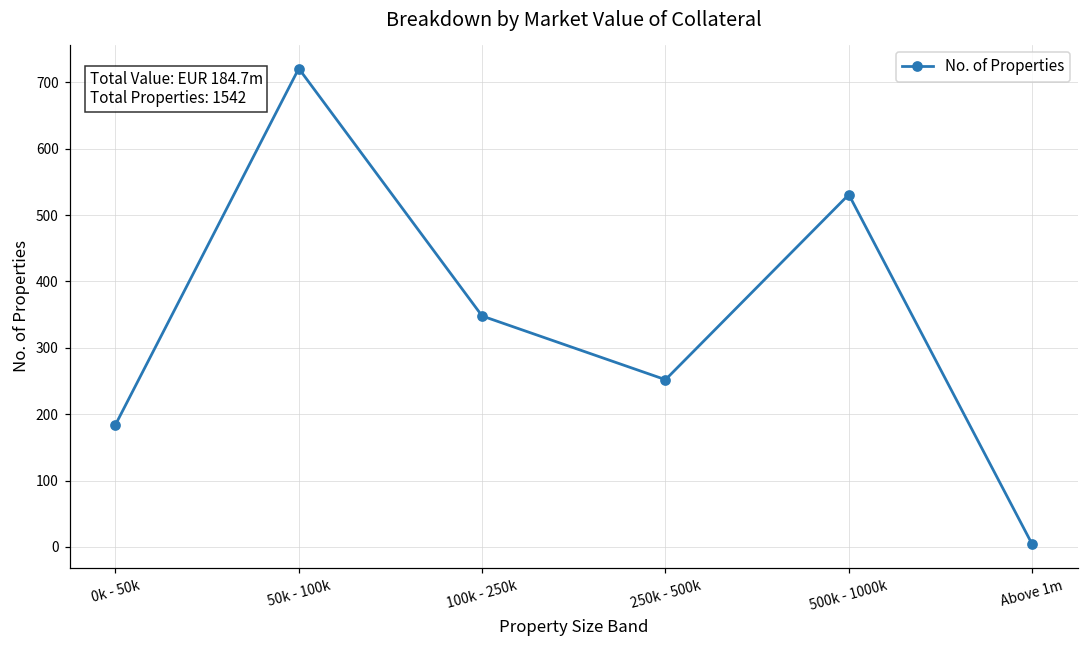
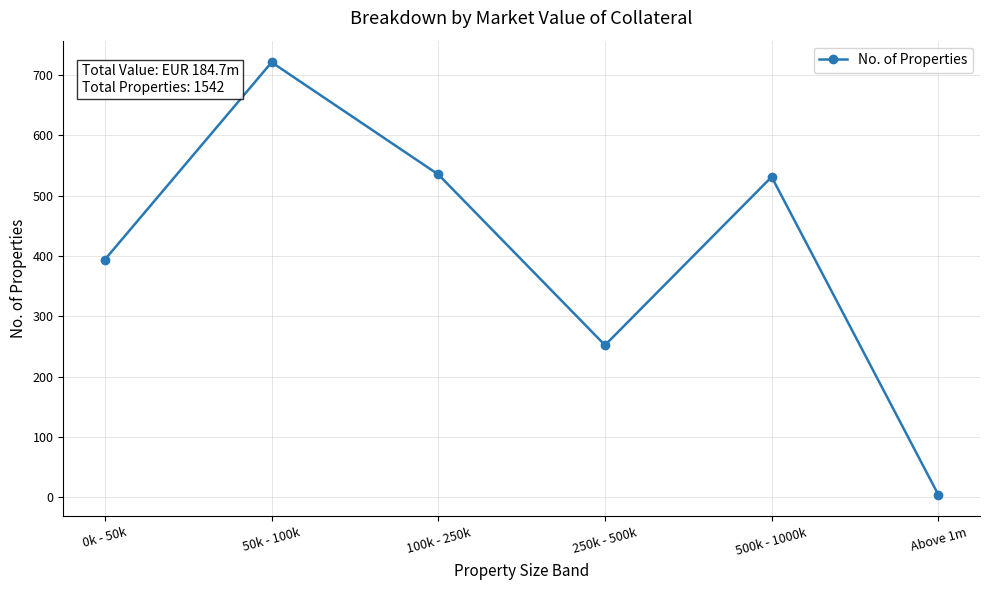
  {
-   "0k - 50k": 180,
+   "0k - 50k": 390,
    "50k - 100k": 720,
-   "100k - 250k": 350,
+   "100k - 250k": 540,
    "250k - 500k": 250,
    "500k - 1000k": 530,
    "Above 1m": 0
  }
